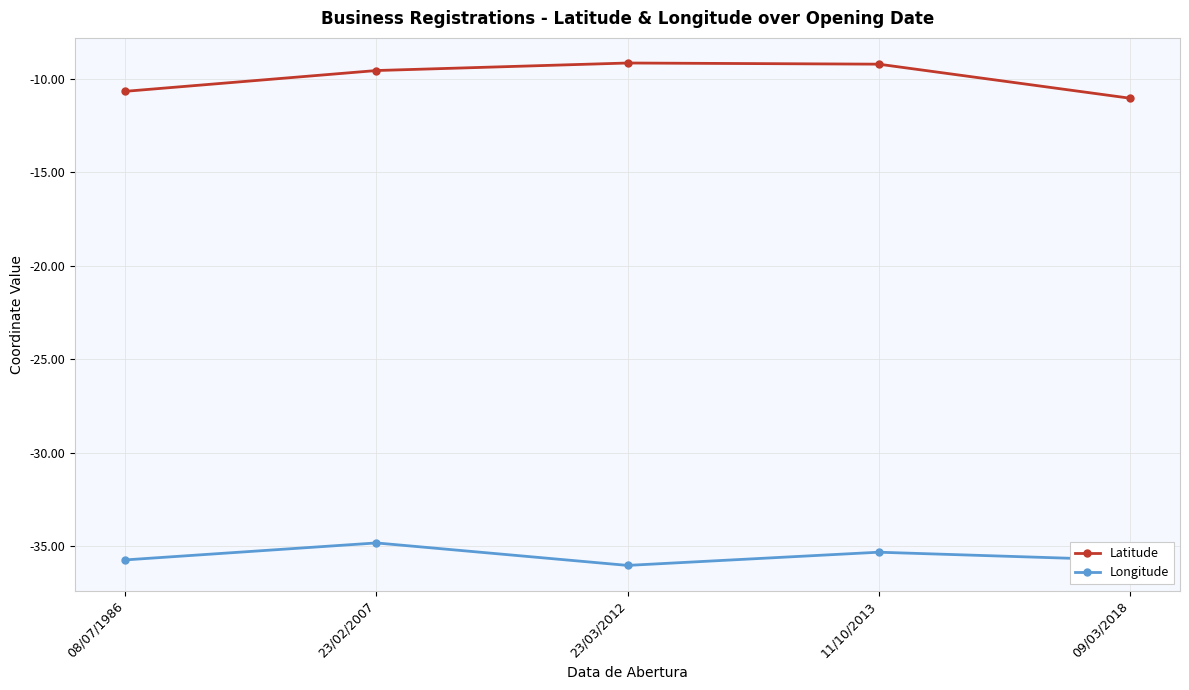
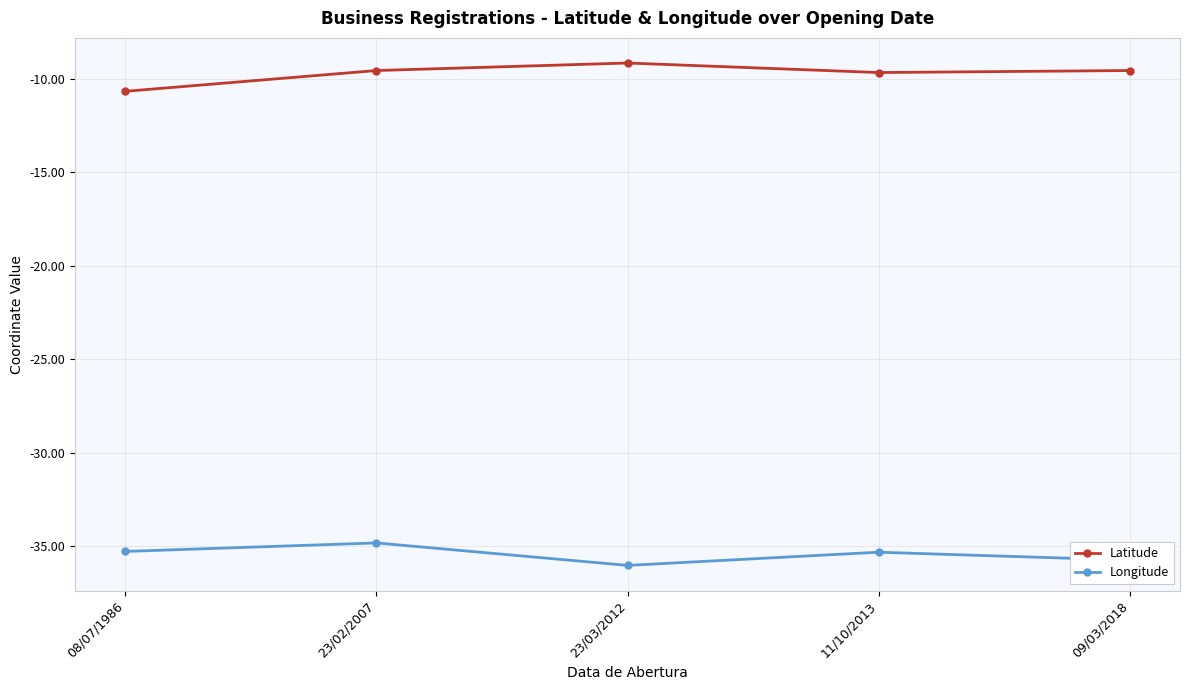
  {
    "Latitude": {
      "08/07/1986": -10.7,
      "23/02/2007": -9.6,
      "23/03/2012": -9.2,
-     "11/10/2013": -9.2,
-     "09/03/2018": -11.0
+     "11/10/2013": -9.7,
+     "09/03/2018": -9.6
    },
    "Longitude": {
-     "08/07/1986": -35.7,
+     "08/07/1986": -35.3,
      "23/02/2007": -34.8,
      "23/03/2012": -36.0,
      "11/10/2013": -35.3
    }
  }
